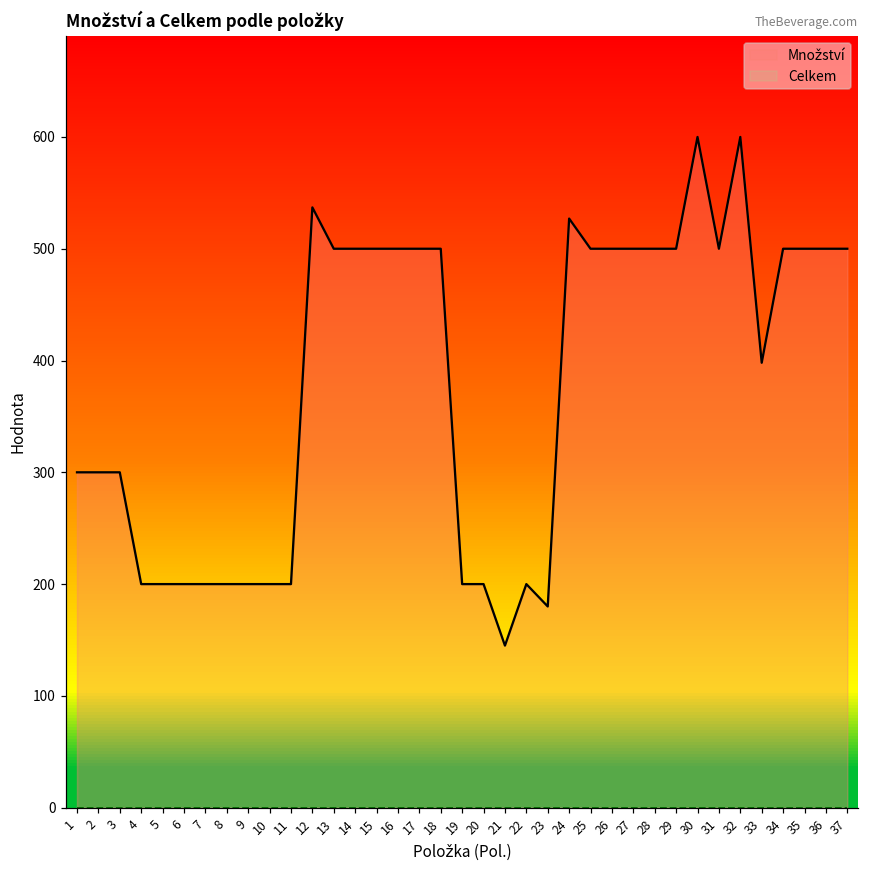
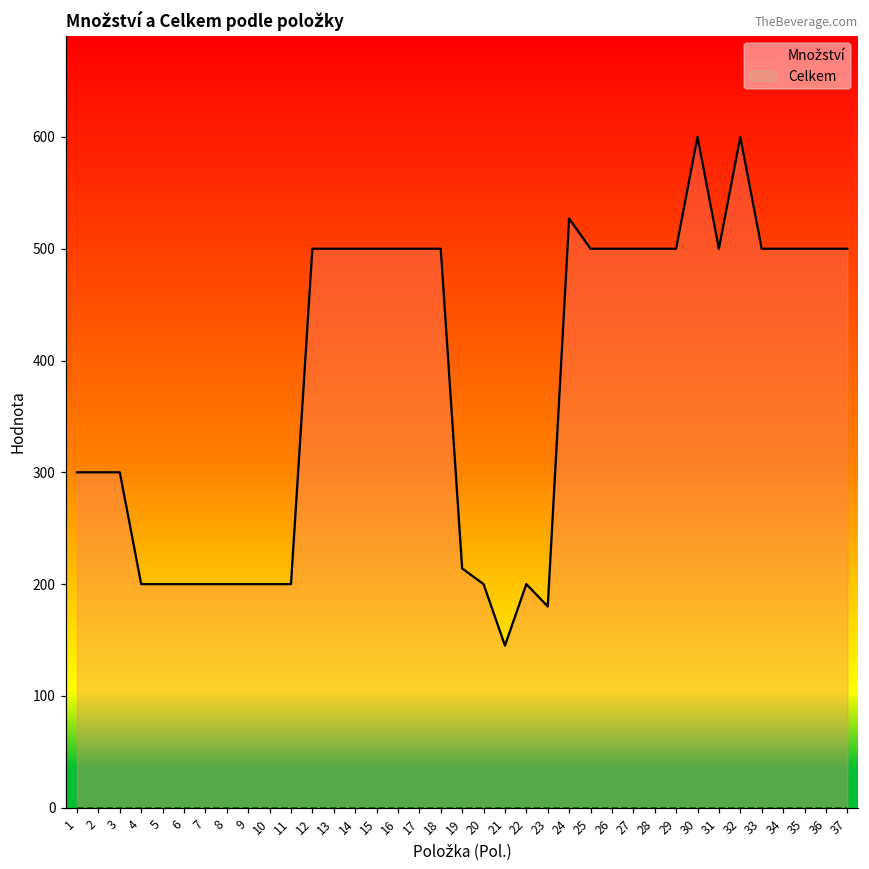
  {
    "Množství": {
      "1": 300,
      "2": 300,
      "3": 300,
      "4": 200,
      "5": 200,
      "6": 200,
      "7": 200,
      "8": 200,
      "9": 200,
      "10": 200,
      "11": 200,
-     "12": 537,
+     "12": 500,
      "13": 500,
      "14": 500,
      "15": 500,
      "16": 500,
      "17": 500,
      "18": 500,
-     "19": 200,
+     "19": 214,
      "20": 200,
      "21": 145,
      "22": 200,
      "23": 180,
      "24": 527,
      "25": 500,
      "26": 500,
      "27": 500,
      "28": 500,
      "29": 500,
      "30": 600,
      "31": 500,
      "32": 600,
-     "33": 398,
+     "33": 500,
      "34": 500,
      "35": 500,
      "36": 500,
      "37": 500
    },
    "Celkem": {
      "1": 0,
      "2": 0,
      "3": 0,
      "4": 0,
      "5": 0,
      "6": 0,
      "7": 0,
      "8": 0,
      "9": 0,
      "10": 0,
      "11": 0,
      "12": 0,
      "13": 0,
      "14": 0,
      "15": 0,
      "16": 0,
      "17": 0,
      "18": 0,
      "19": 0,
      "20": 0,
      "21": 0,
      "22": 0,
      "23": 0,
      "24": 0,
      "25": 0,
      "26": 0,
      "27": 0,
      "28": 0,
      "29": 0,
      "30": 0,
      "31": 0,
      "32": 0,
      "33": 0,
      "34": 0,
      "35": 0,
      "36": 0,
      "37": 0
    }
  }
